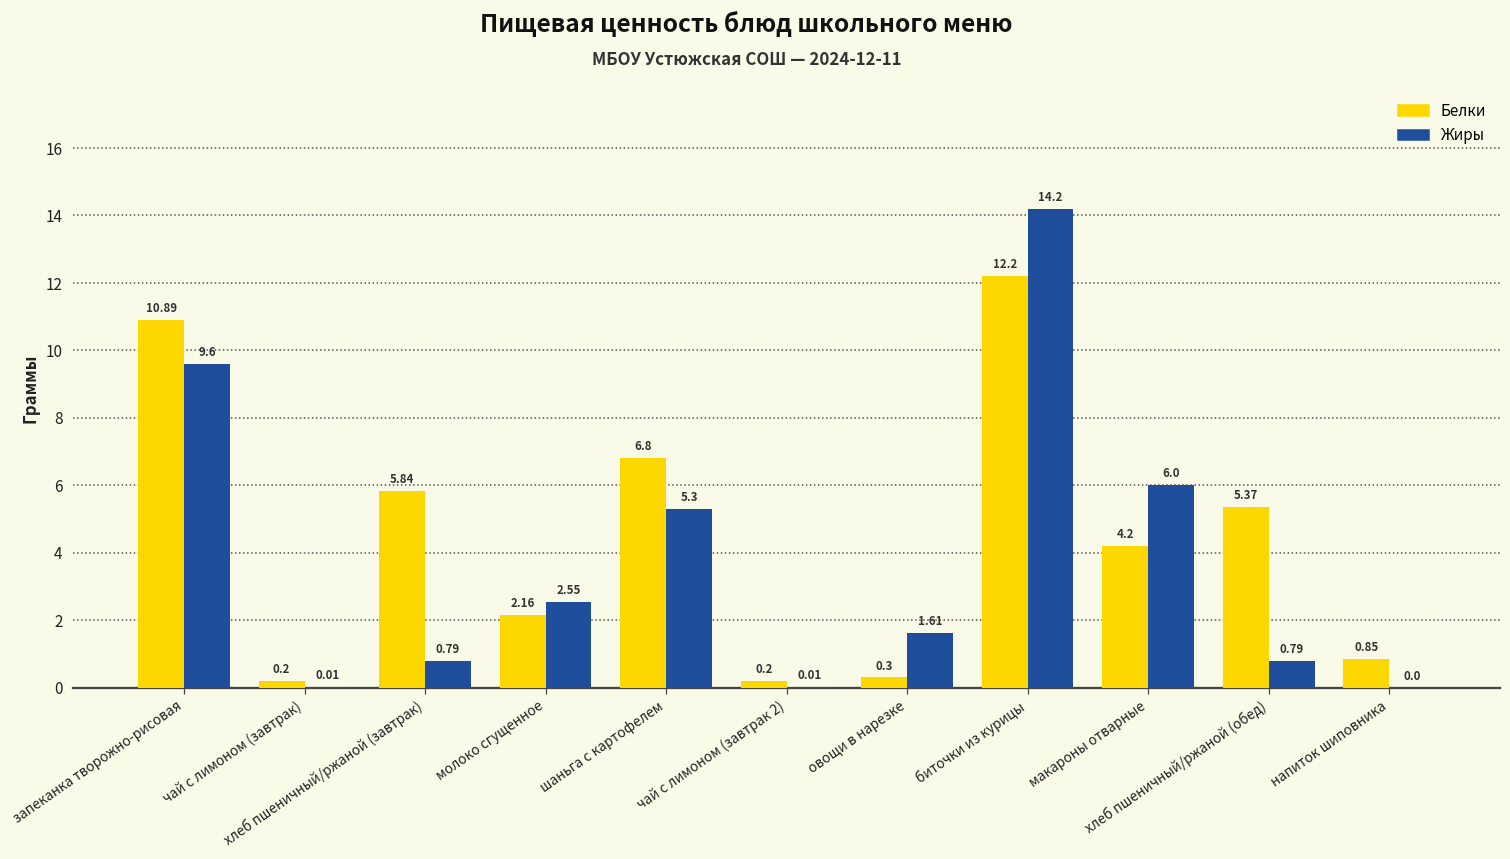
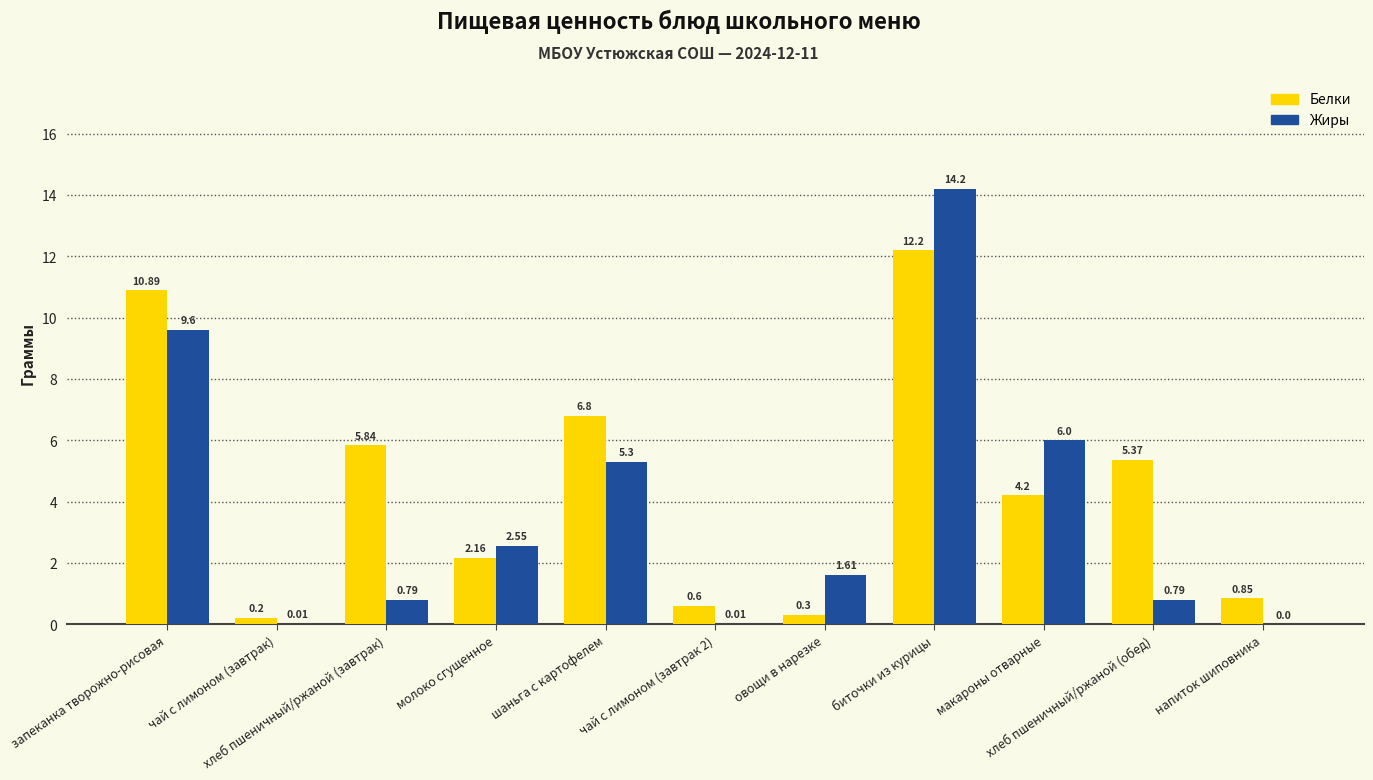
  {
    "Белки": {
      "запеканка творожно-рисовая": 10.89,
      "чай с лимоном (завтрак)": 0.2,
      "хлеб пшеничный/ржаной (завтрак)": 5.84,
      "молоко сгущенное": 2.16,
      "шаньга с картофелем": 6.8,
-     "чай с лимоном (завтрак 2)": 0.2,
+     "чай с лимоном (завтрак 2)": 0.6,
      "овощи в нарезке": 0.3,
      "биточки из курицы": 12.2,
      "макароны отварные": 4.2,
      "хлеб пшеничный/ржаной (обед)": 5.37,
      "напиток шиповника": 0.85
    },
    "Жиры": {
      "запеканка творожно-рисовая": 9.6,
      "чай с лимоном (завтрак)": 0.01,
      "хлеб пшеничный/ржаной (завтрак)": 0.79,
      "молоко сгущенное": 2.55,
      "шаньга с картофелем": 5.3,
      "чай с лимоном (завтрак 2)": 0.01,
      "овощи в нарезке": 1.61,
      "биточки из курицы": 14.2,
      "макароны отварные": 6.0,
      "хлеб пшеничный/ржаной (обед)": 0.79,
      "напиток шиповника": 0.0
    }
  }
